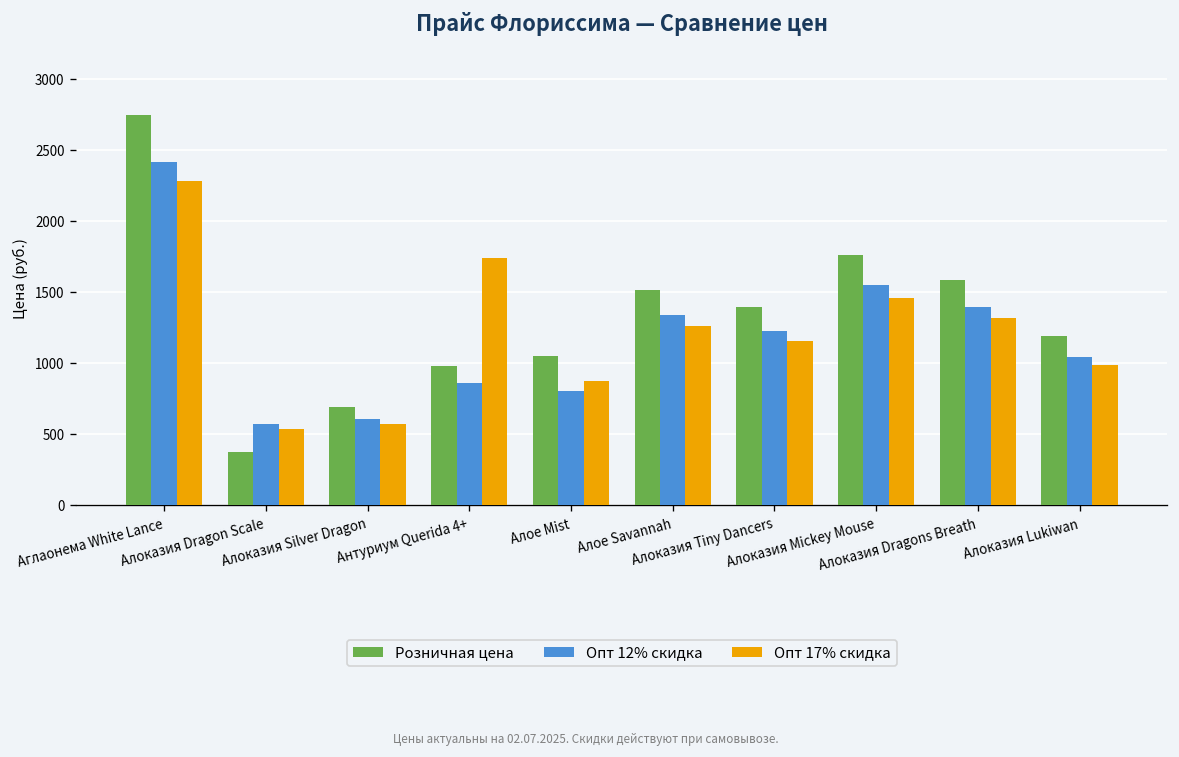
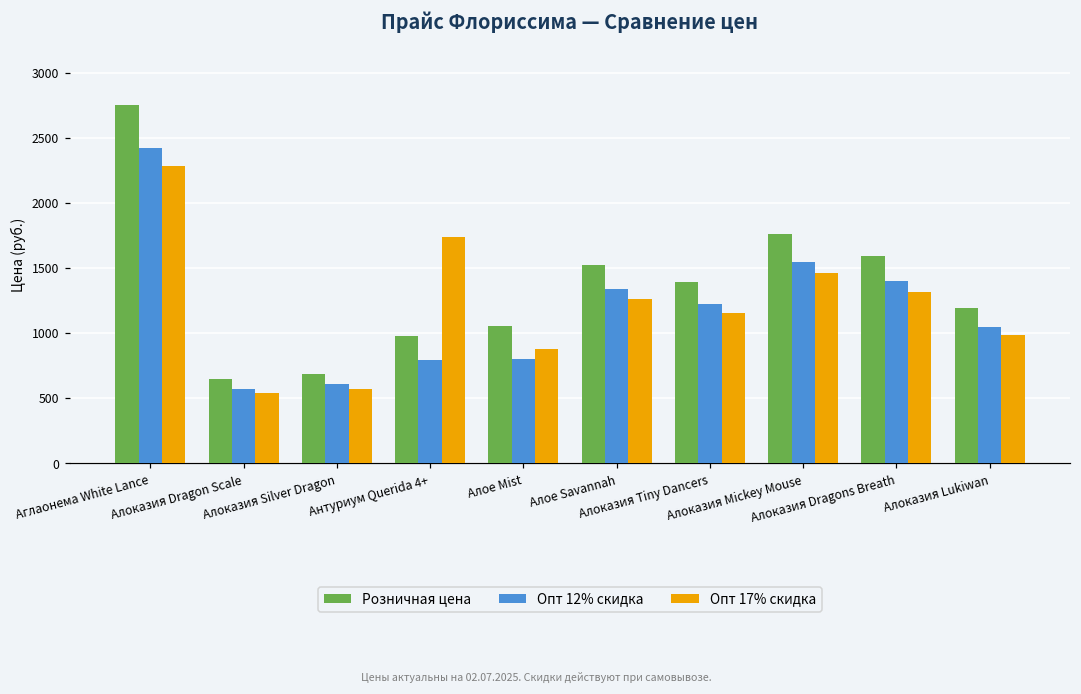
  {
    "Розничная цена": {
      "Аглаонема White Lance": 2750,
-     "Алоказия Dragon Scale": 380,
+     "Алоказия Dragon Scale": 650,
      "Алоказия Silver Dragon": 690,
      "Антуриум Querida 4+": 980,
      "Алое Mist": 1060,
      "Алое Savannah": 1520,
      "Алоказия Tiny Dancers": 1400,
      "Алоказия Mickey Mouse": 1760,
      "Алоказия Dragons Breath": 1590,
      "Алоказия Lukiwan": 1190
    },
    "Опт 12% скидка": {
      "Аглаонема White Lance": 2420,
      "Алоказия Dragon Scale": 570,
      "Алоказия Silver Dragon": 610,
-     "Антуриум Querida 4+": 860,
+     "Антуриум Querida 4+": 790,
      "Алое Mist": 810,
      "Алое Savannah": 1340,
      "Алоказия Tiny Dancers": 1230,
      "Алоказия Mickey Mouse": 1550,
      "Алоказия Dragons Breath": 1400,
      "Алоказия Lukiwan": 1050
    },
    "Опт 17% скидка": {
      "Аглаонема White Lance": 2280,
      "Алоказия Dragon Scale": 540,
      "Алоказия Silver Dragon": 570,
      "Антуриум Querida 4+": 1740,
      "Алое Mist": 880,
      "Алое Savannah": 1260,
      "Алоказия Tiny Dancers": 1160,
      "Алоказия Mickey Mouse": 1460,
      "Алоказия Dragons Breath": 1320,
      "Алоказия Lukiwan": 990
    }
  }
